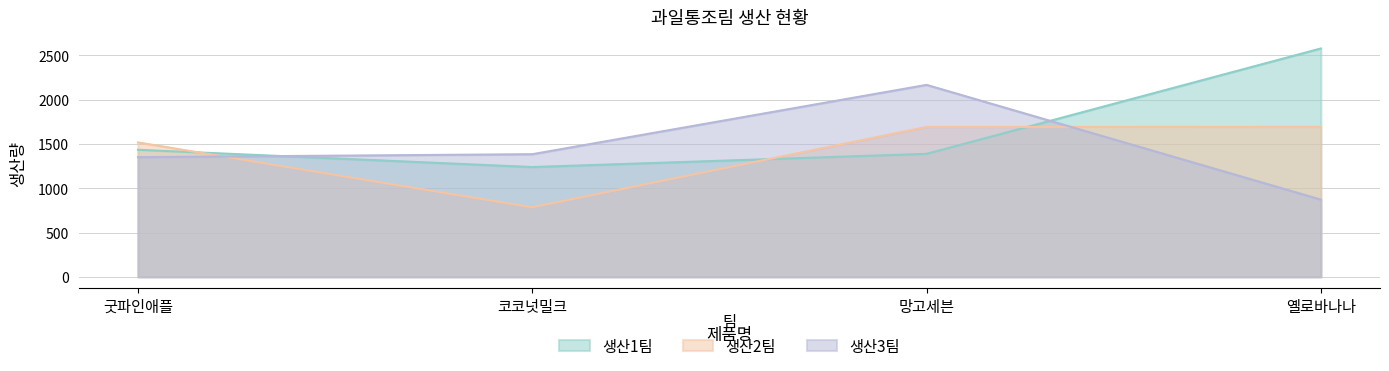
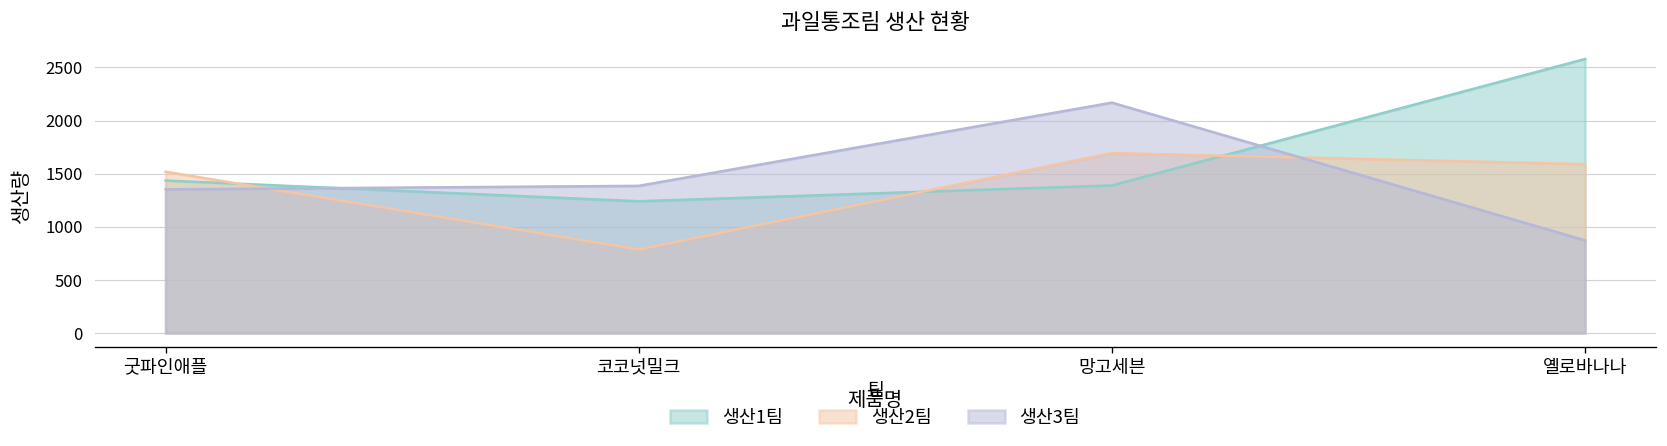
  {
    "생산2팀": {
      "굿파인애플": 1500,
      "코코넛밀크": 800,
      "망고세븐": 1700,
-     "옐로바나나": 1700
+     "옐로바나나": 1600
    }
  }
